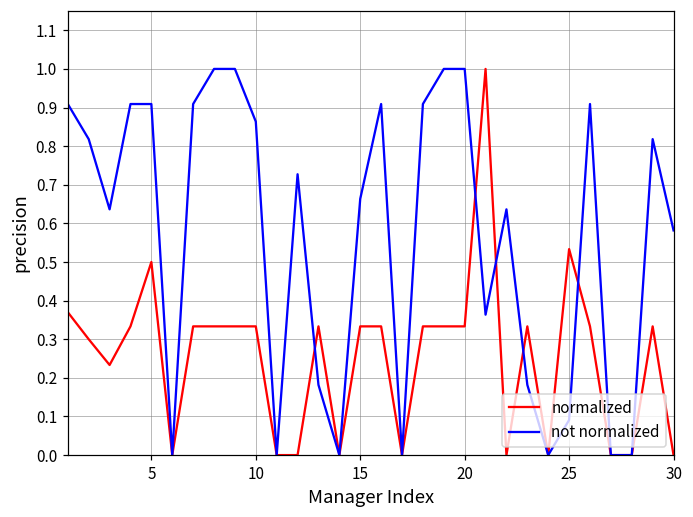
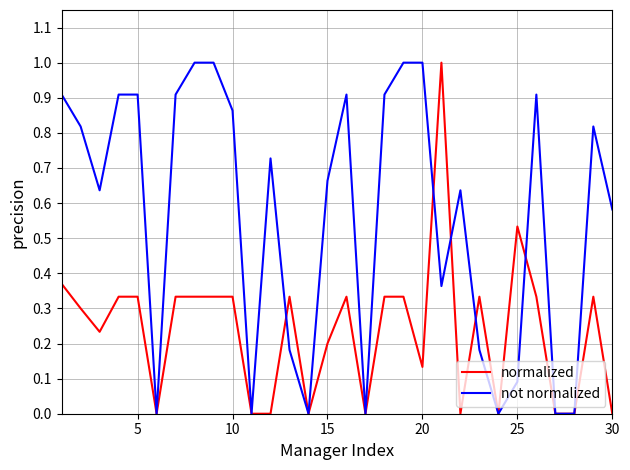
  {
    "normalized": {
-     "5": 0.50,
+     "5": 0.33,
      "10": 0.33,
-     "15": 0.33,
-     "20": 0.33,
+     "15": 0.20,
+     "20": 0.13,
      "25": 0.53,
      "30": 0.00
    },
    "not normalized": {
      "5": 0.91,
      "10": 0.86,
      "15": 0.66,
      "20": 1.00,
      "30": 0.58
    }
  }
